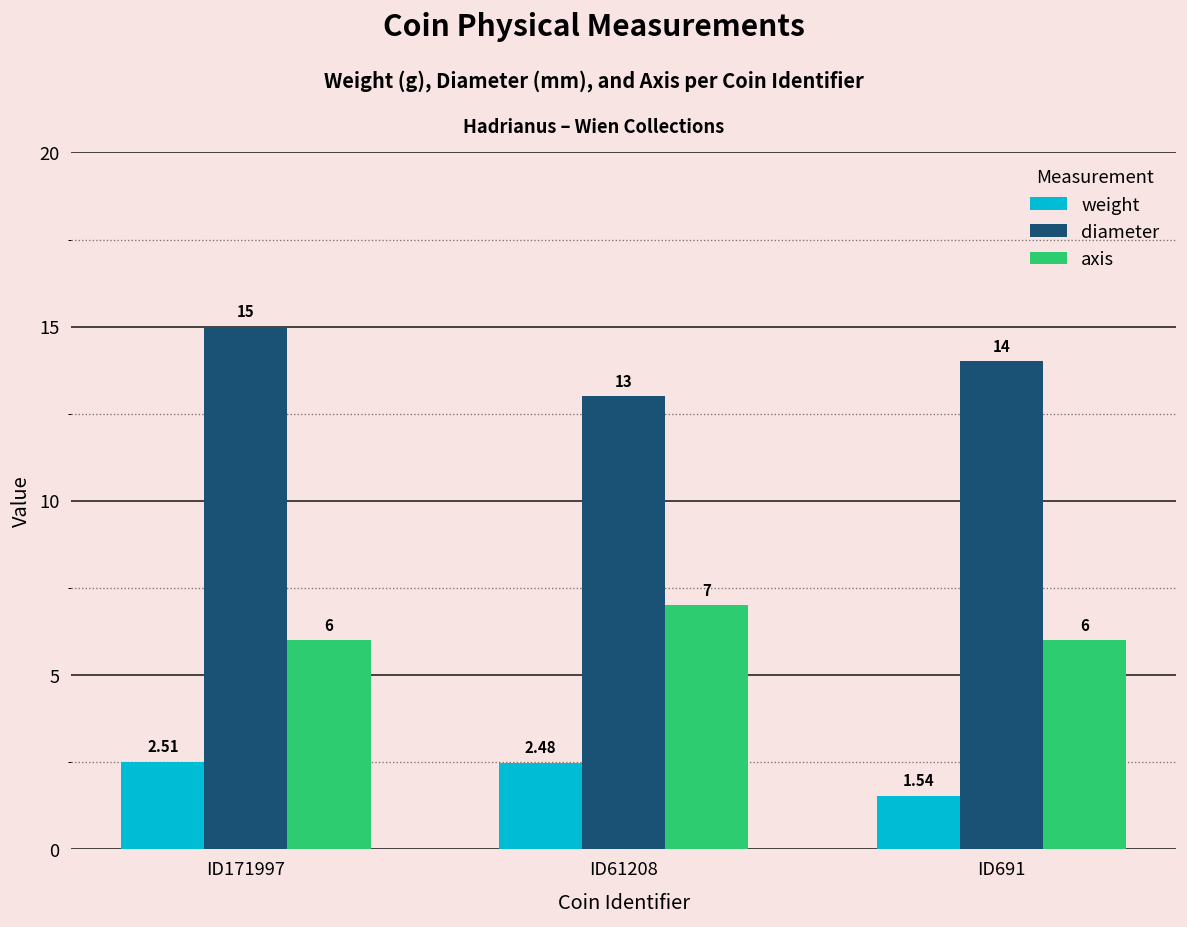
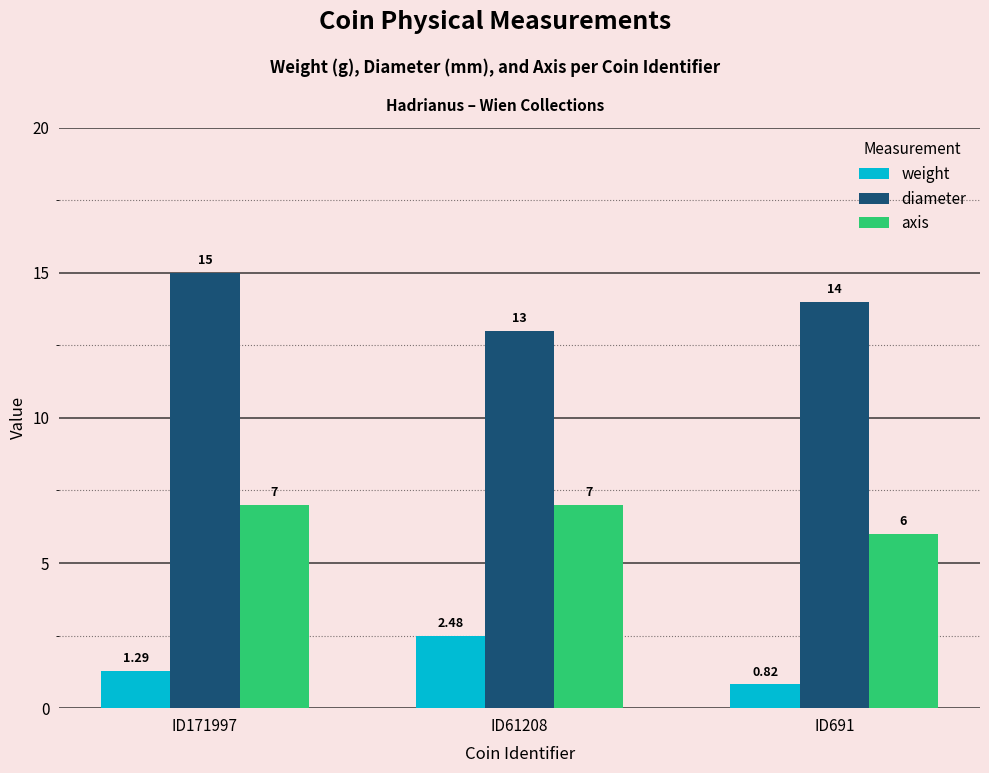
  {
    "weight": {
-     "ID171997": 2.51,
+     "ID171997": 1.29,
      "ID61208": 2.48,
-     "ID691": 1.54
+     "ID691": 0.82
    },
    "diameter": {
      "ID171997": 15,
      "ID61208": 13,
      "ID691": 14
    },
    "axis": {
-     "ID171997": 6,
+     "ID171997": 7,
      "ID61208": 7,
      "ID691": 6
    }
  }
